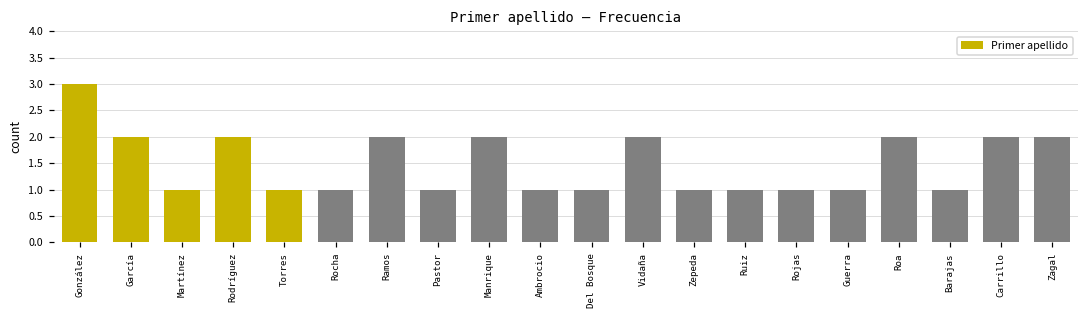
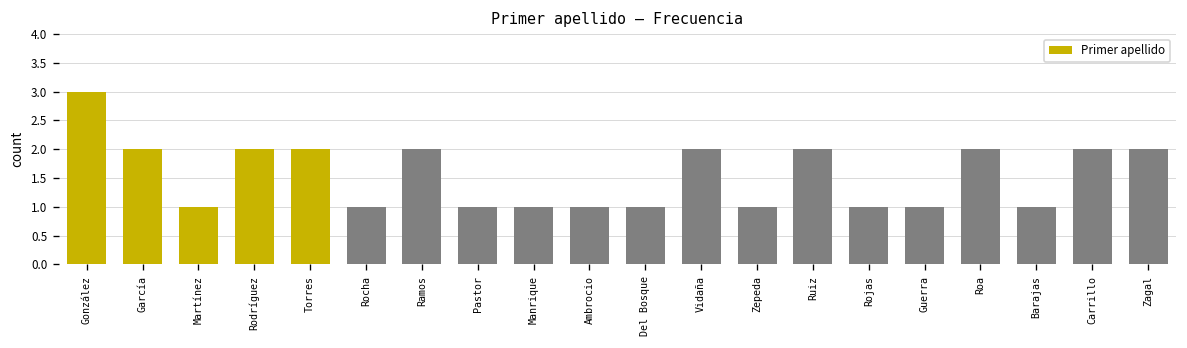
  {
    "González": 3,
    "García": 2,
    "Martínez": 1,
    "Rodríguez": 2,
-   "Torres": 1,
+   "Torres": 2,
    "Rocha": 1,
    "Ramos": 2,
    "Pastor": 1,
-   "Manrique": 2,
+   "Manrique": 1,
    "Ambrocio": 1,
    "Del Bosque": 1,
    "Vidaña": 2,
    "Zepeda": 1,
-   "Ruiz": 1,
+   "Ruiz": 2,
    "Rojas": 1,
    "Guerra": 1,
    "Roa": 2,
    "Barajas": 1,
    "Carrillo": 2,
    "Zagal": 2
  }
